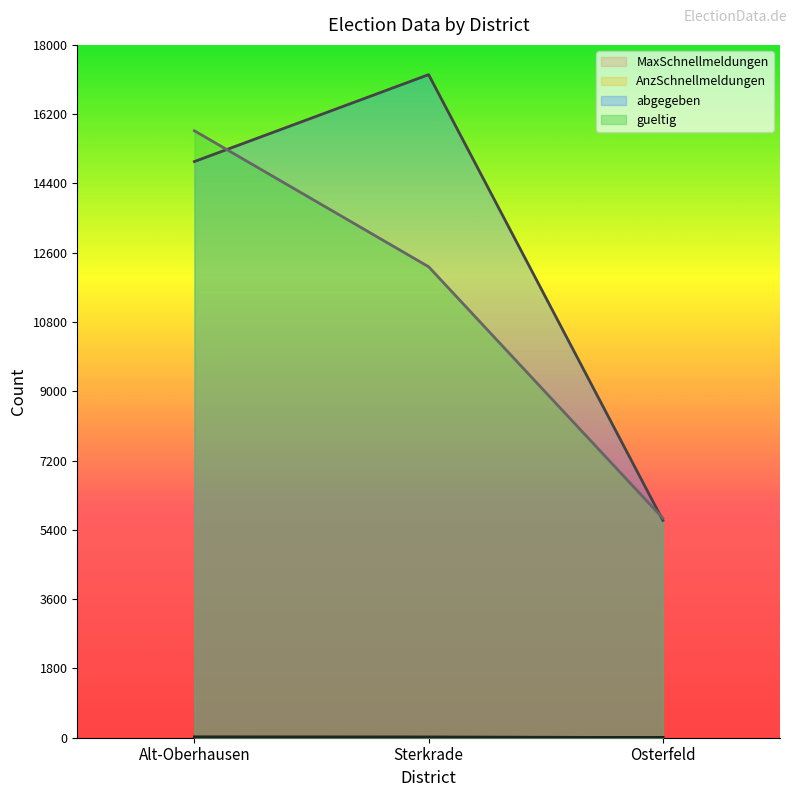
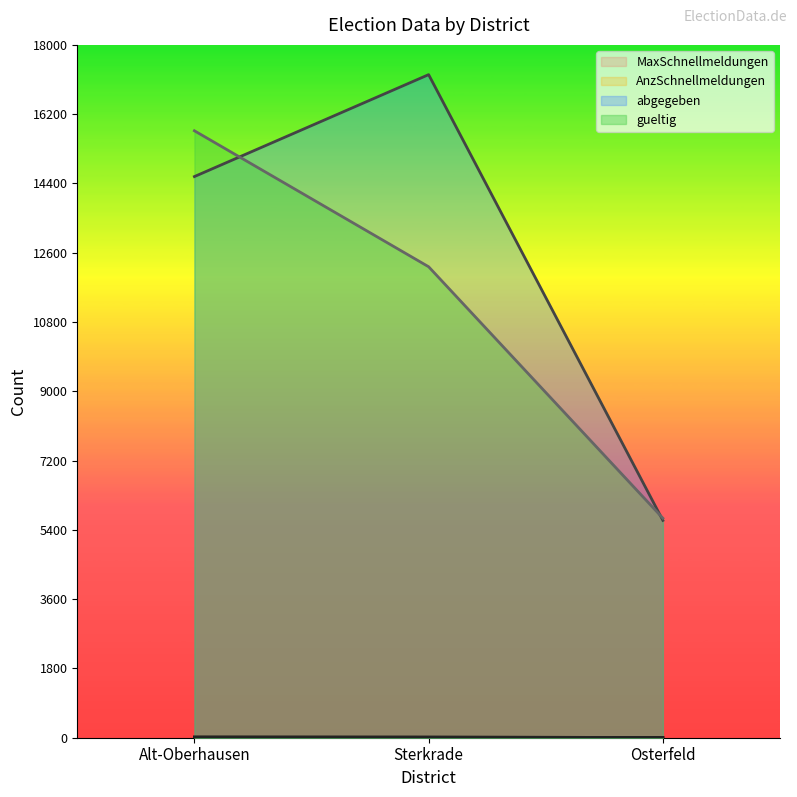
  {
    "AnzSchnellmeldungen": {
      "Alt-Oberhausen": 0,
      "Sterkrade": 0,
      "Osterfeld": 0
    },
    "abgegeben": {
-     "Alt-Oberhausen": 15000,
+     "Alt-Oberhausen": 14600,
      "Sterkrade": 17200
    },
    "gueltig": {
      "Alt-Oberhausen": 15800,
      "Sterkrade": 12200
    }
  }
